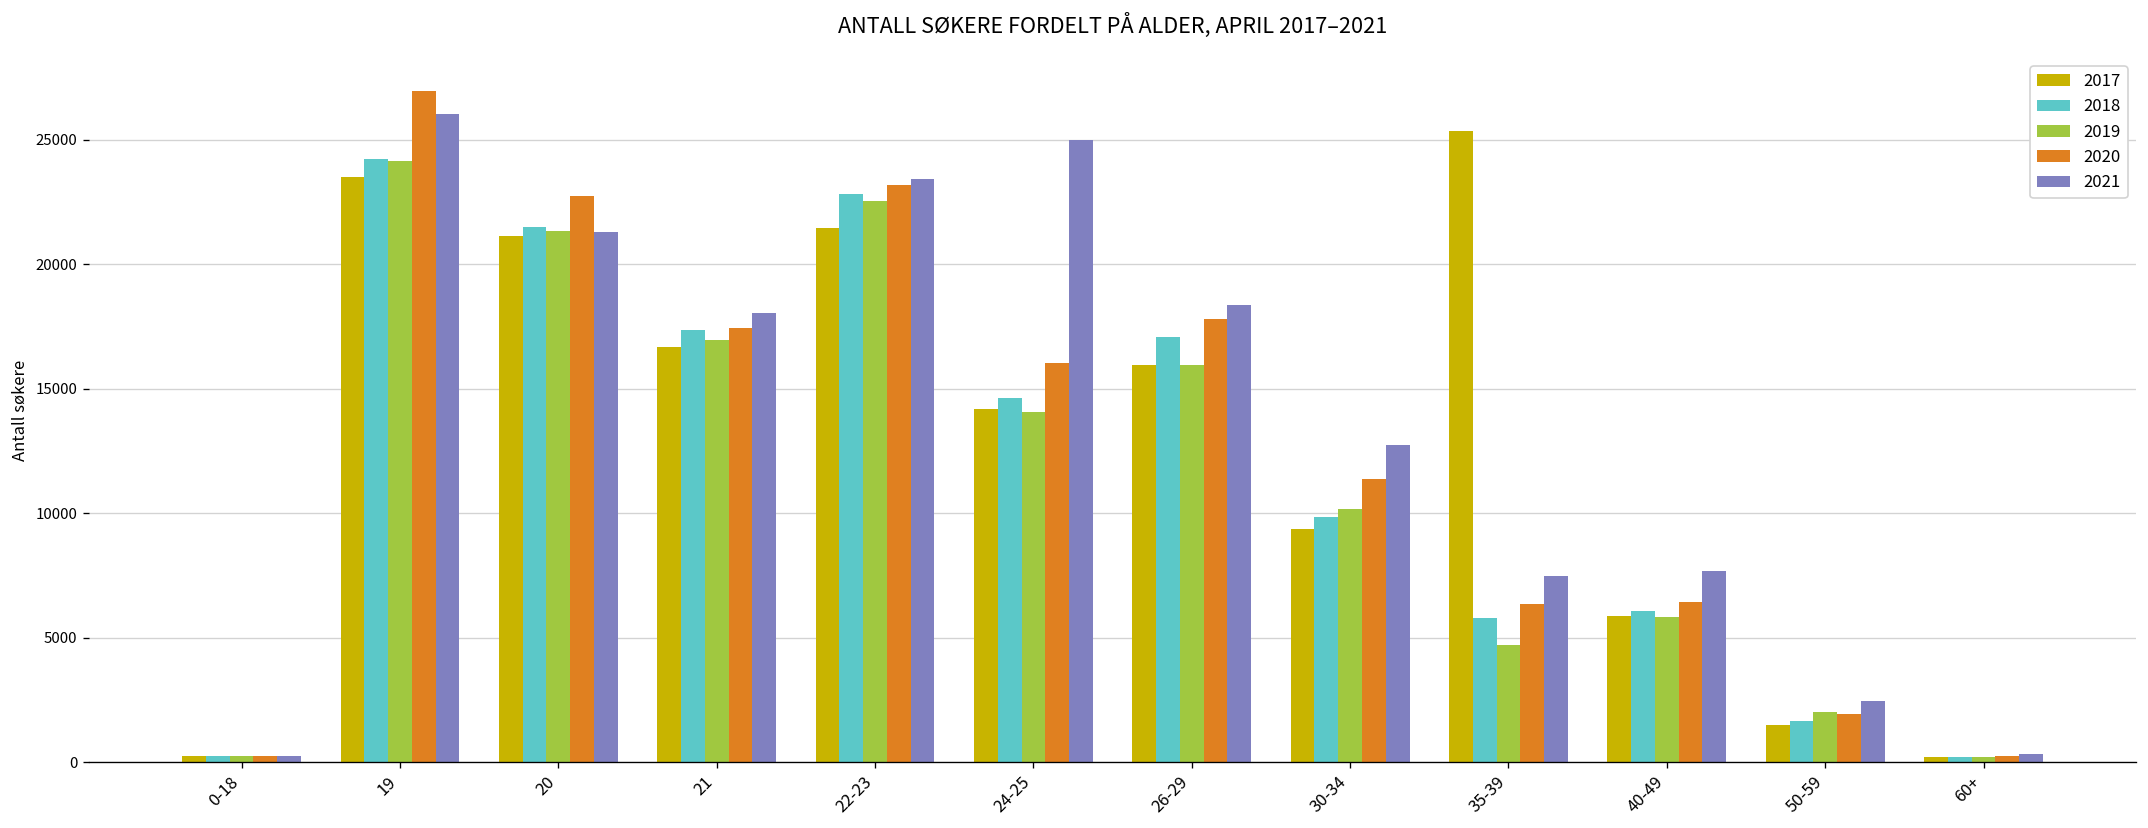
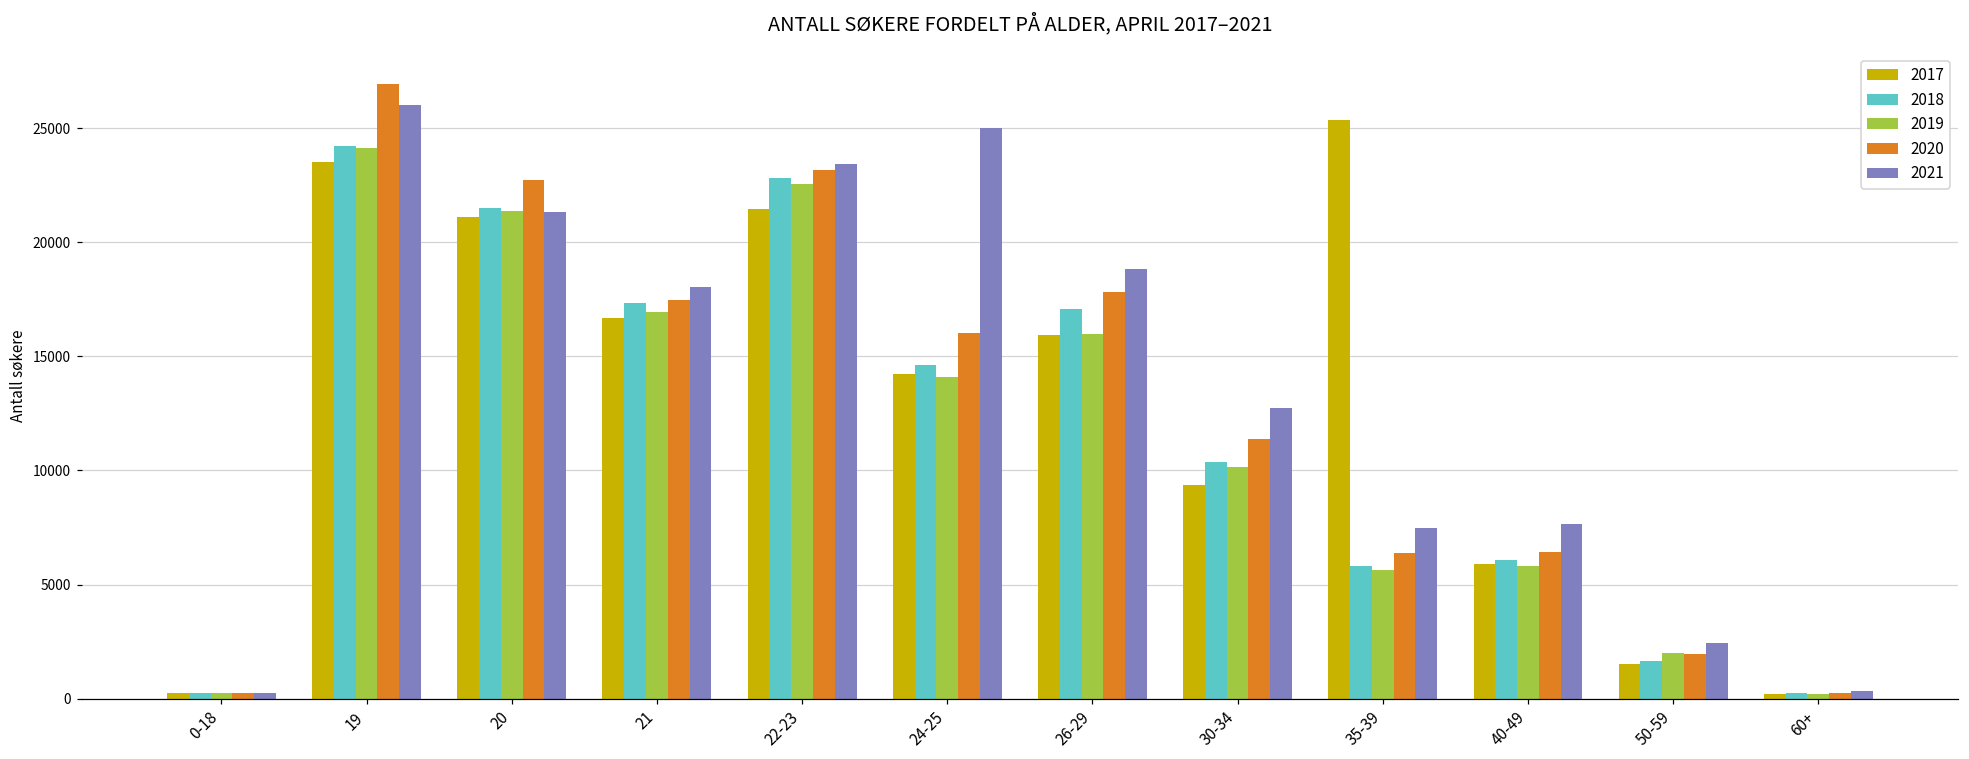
  {
    "2017": {
      "0-18": 200,
      "19": 23500,
      "20": 21100,
      "21": 16700,
      "22-23": 21500,
      "24-25": 14200,
      "26-29": 15900,
      "30-34": 9400,
      "35-39": 25400,
      "40-49": 5900,
      "50-59": 1500,
      "60+": 200
    },
    "2018": {
      "0-18": 300,
      "19": 24200,
      "20": 21500,
      "21": 17300,
      "22-23": 22800,
      "24-25": 14600,
      "26-29": 17100,
-     "30-34": 9800,
+     "30-34": 10400,
      "35-39": 5800,
      "40-49": 6100,
      "50-59": 1700,
      "60+": 200
    },
    "2019": {
      "0-18": 200,
      "19": 24200,
      "20": 21400,
      "21": 17000,
      "22-23": 22600,
      "24-25": 14100,
      "26-29": 16000,
      "30-34": 10200,
-     "35-39": 4700,
+     "35-39": 5600,
      "40-49": 5800,
      "50-59": 2000,
      "60+": 200
    },
    "2020": {
      "0-18": 200,
      "19": 26900,
      "20": 22700,
      "21": 17500,
      "22-23": 23200,
      "24-25": 16000,
      "26-29": 17800,
      "30-34": 11400,
      "35-39": 6400,
      "40-49": 6400,
      "50-59": 1900,
      "60+": 300
    },
    "2021": {
      "0-18": 300,
      "19": 26000,
      "20": 21300,
      "21": 18000,
      "22-23": 23400,
      "24-25": 25000,
-     "26-29": 18400,
+     "26-29": 18800,
      "30-34": 12700,
      "35-39": 7500,
      "40-49": 7700,
      "50-59": 2400,
      "60+": 300
    }
  }
